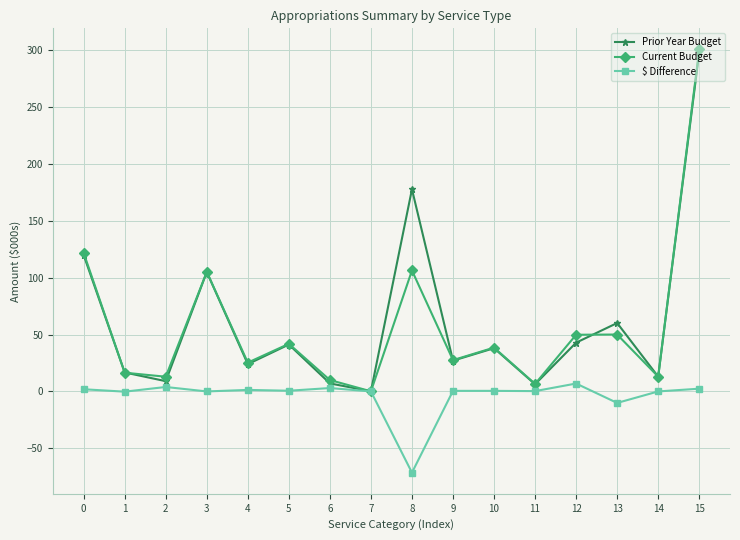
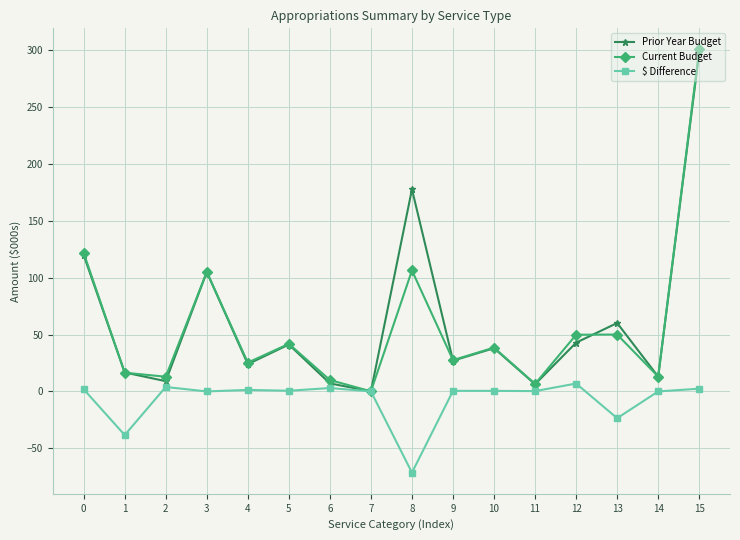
  {
    "$ Difference": {
      "0": 2,
-     "1": 0,
+     "1": -38,
      "2": 4,
      "3": 0,
      "4": 1,
      "5": 1,
      "6": 3,
      "8": -71,
      "9": 0,
      "10": 1,
      "11": 0,
      "12": 7,
-     "13": -10,
+     "13": -24,
      "14": 0,
      "15": 2
    }
  }
